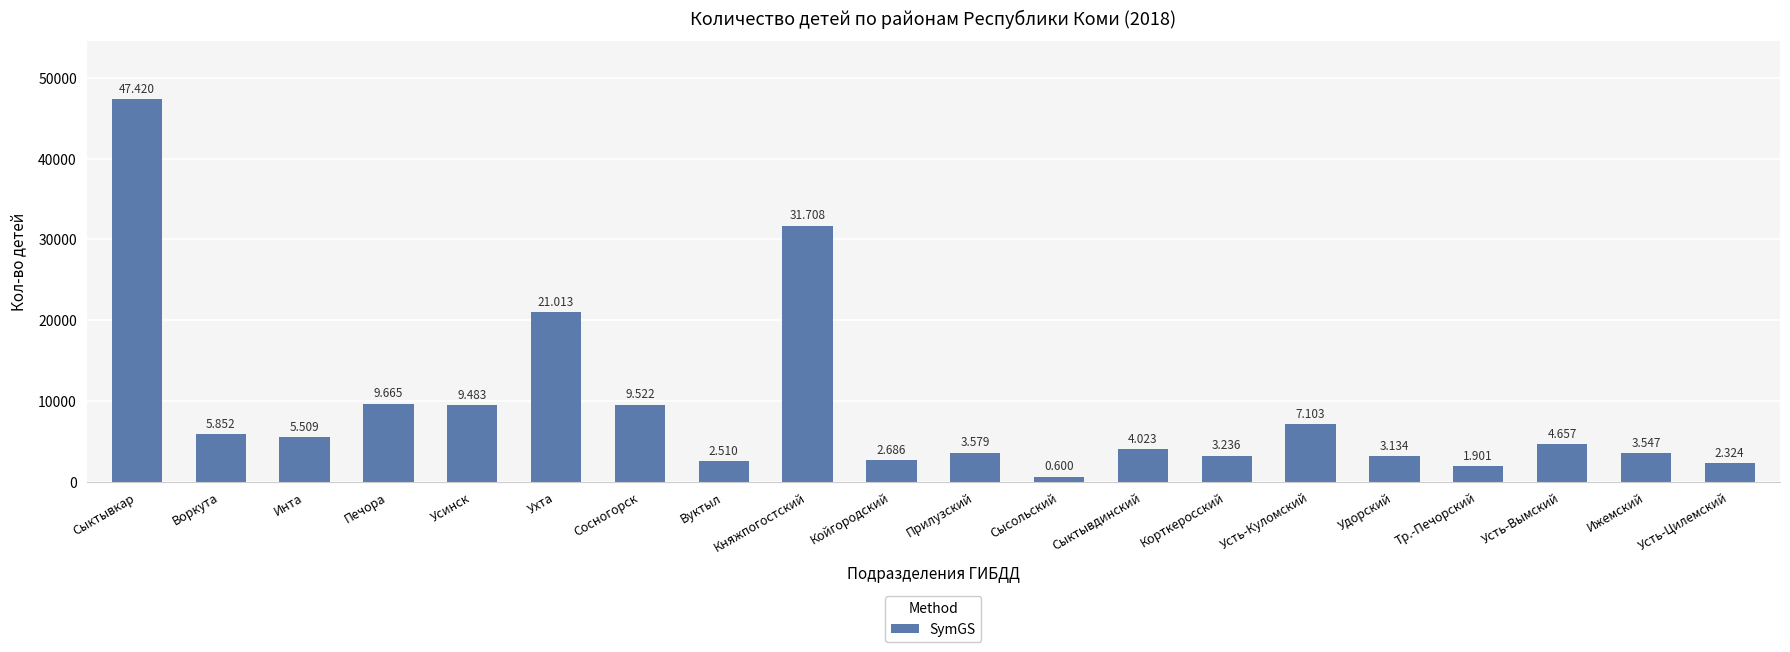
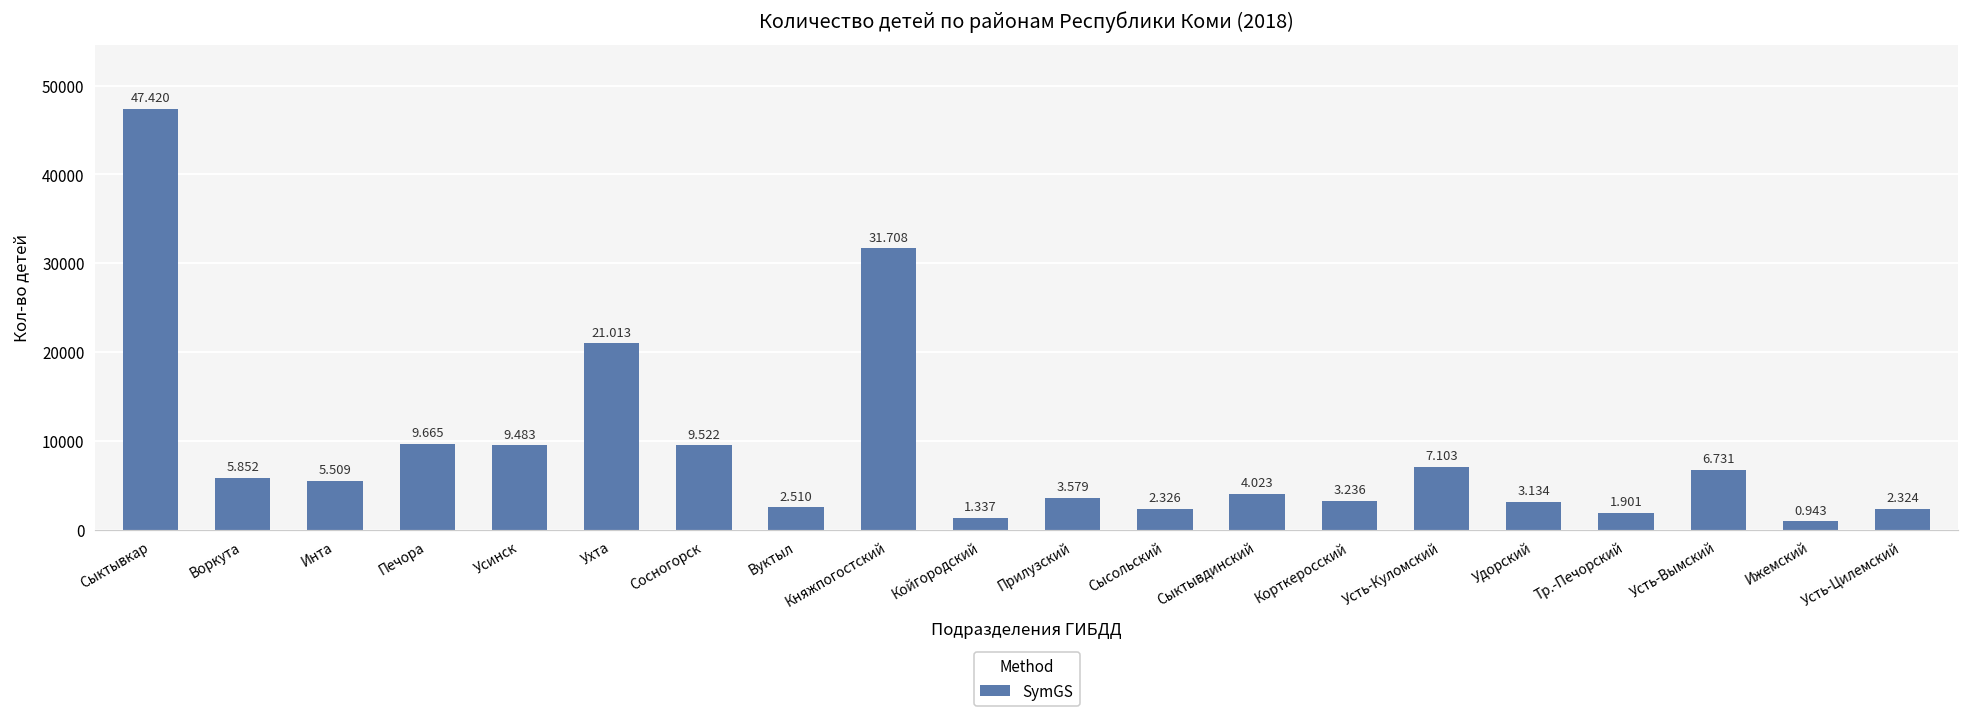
  {
-   "Койгородский": 2.686,
-   "Сысольский": 0.600,
-   "Усть-Вымский": 4.657,
-   "Ижемский": 3.547
+   "Койгородский": 1.337,
+   "Сысольский": 2.326,
+   "Усть-Вымский": 6.731,
+   "Ижемский": 0.943
  }
